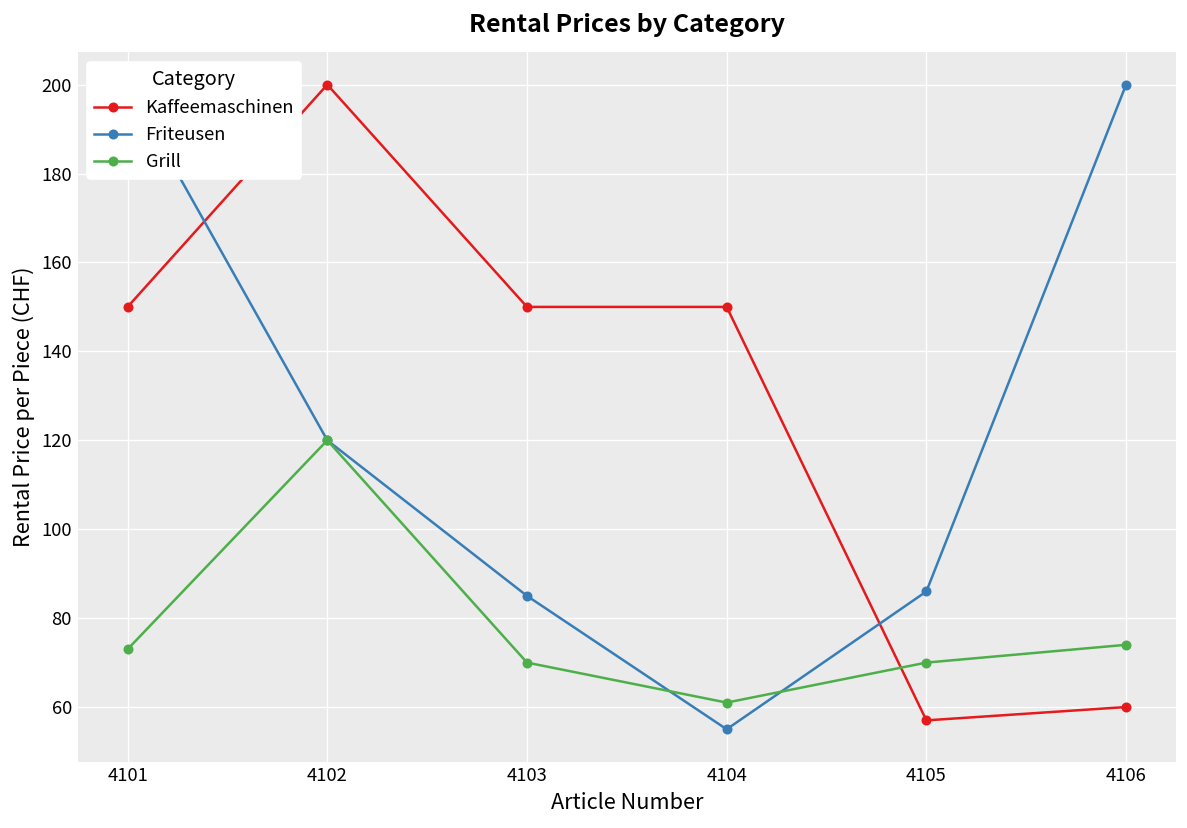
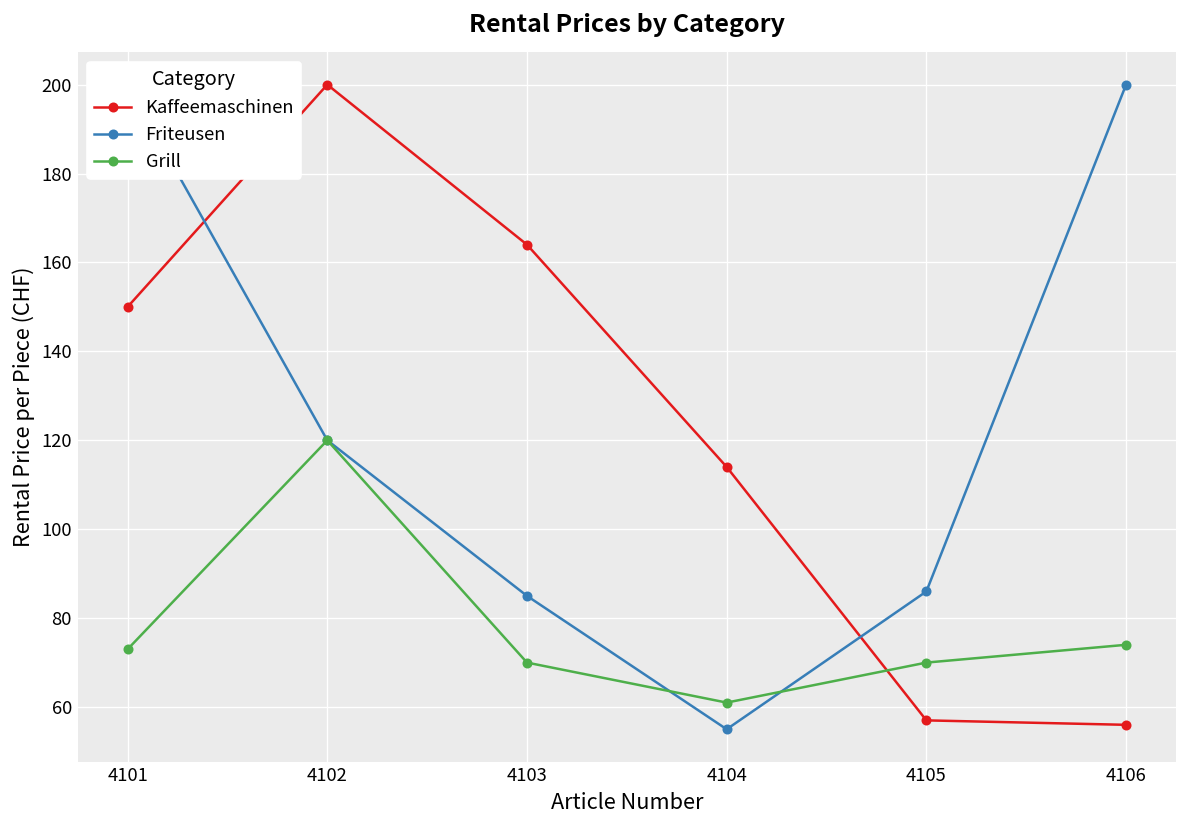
  {
    "Kaffeemaschinen": {
      "4101": 150,
      "4102": 200,
-     "4103": 150,
-     "4104": 150,
+     "4103": 164,
+     "4104": 114,
      "4105": 57,
-     "4106": 60
+     "4106": 56
    },
    "Friteusen": {
      "4103": 85,
      "4104": 55,
      "4105": 86,
      "4106": 200
    },
    "Grill": {
      "4101": 73,
      "4103": 70,
      "4104": 61,
      "4105": 70,
      "4106": 74
    }
  }
